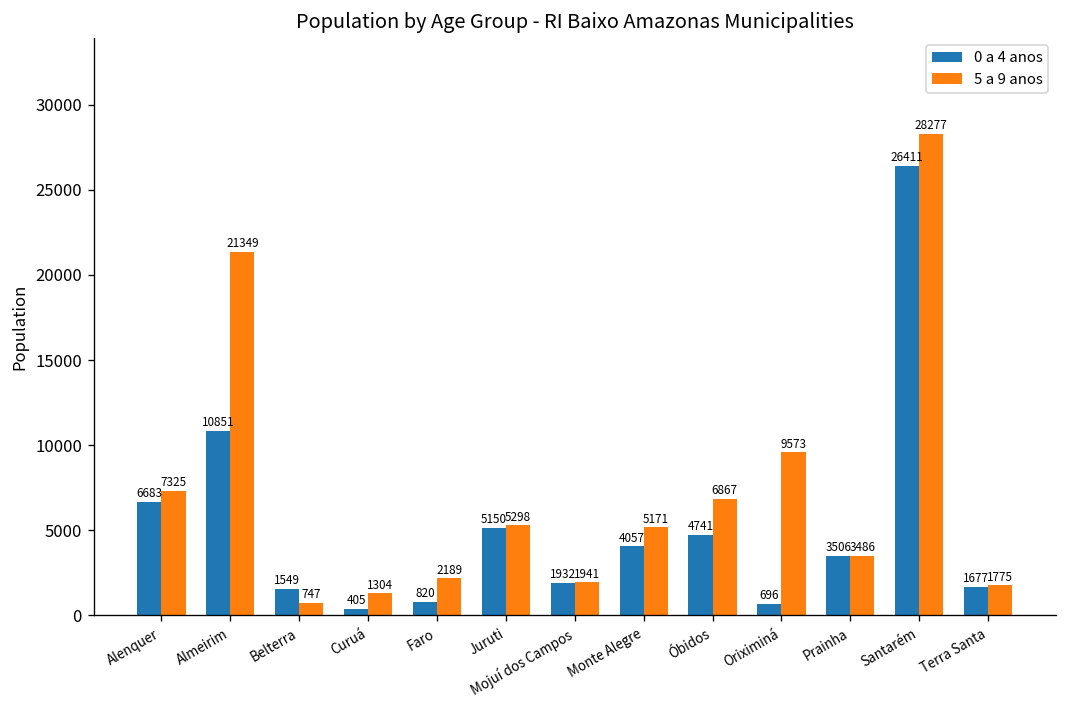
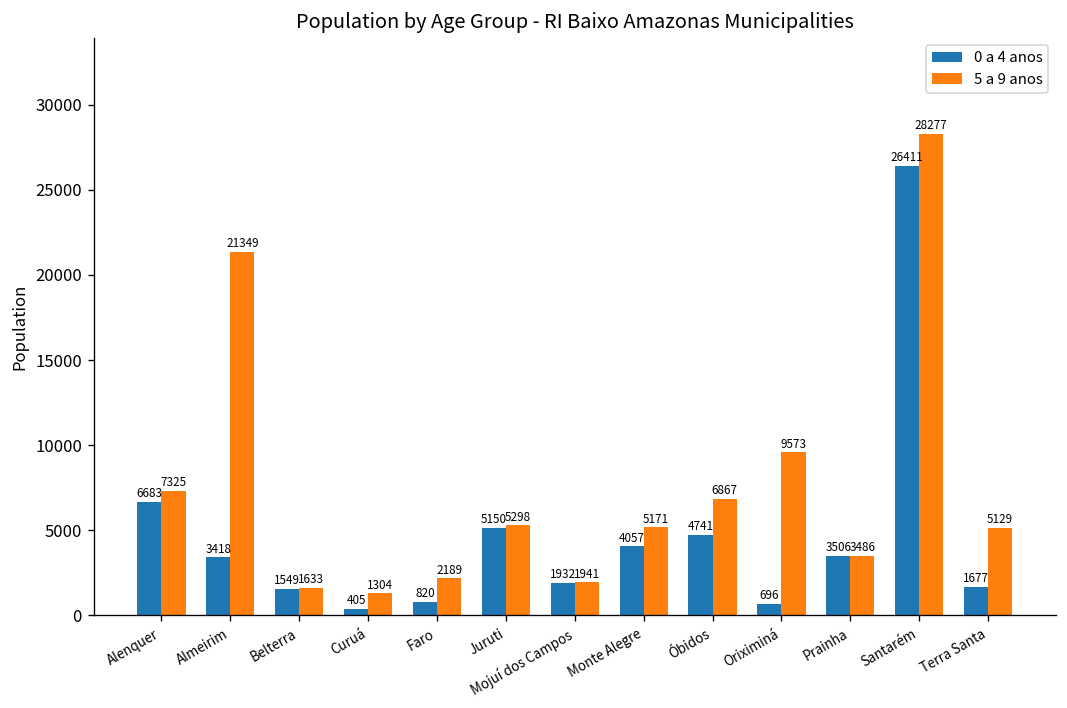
  {
    "0 a 4 anos": {
      "Alenquer": 6683,
-     "Almeirim": 10851,
+     "Almeirim": 3418,
      "Belterra": 1549,
      "Curuá": 405,
      "Faro": 820,
      "Juruti": 5150,
      "Mojuí dos Campos": 1932,
      "Monte Alegre": 4057,
      "Óbidos": 4741,
      "Oriximiná": 696,
      "Prainha": 3506,
      "Santarém": 26411,
      "Terra Santa": 1677
    },
    "5 a 9 anos": {
      "Alenquer": 7325,
      "Almeirim": 21349,
-     "Belterra": 747,
+     "Belterra": 1633,
      "Curuá": 1304,
      "Faro": 2189,
      "Juruti": 5298,
      "Mojuí dos Campos": 1941,
      "Monte Alegre": 5171,
      "Óbidos": 6867,
      "Oriximiná": 9573,
      "Prainha": 3486,
      "Santarém": 28277,
-     "Terra Santa": 1775
+     "Terra Santa": 5129
    }
  }
